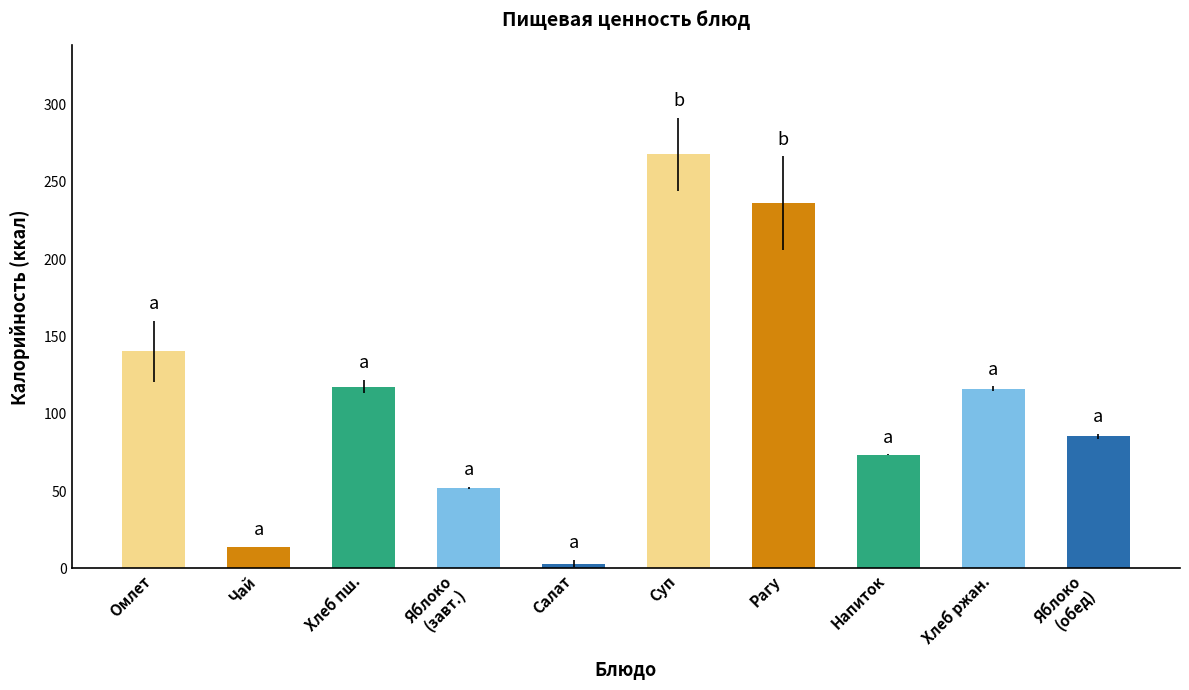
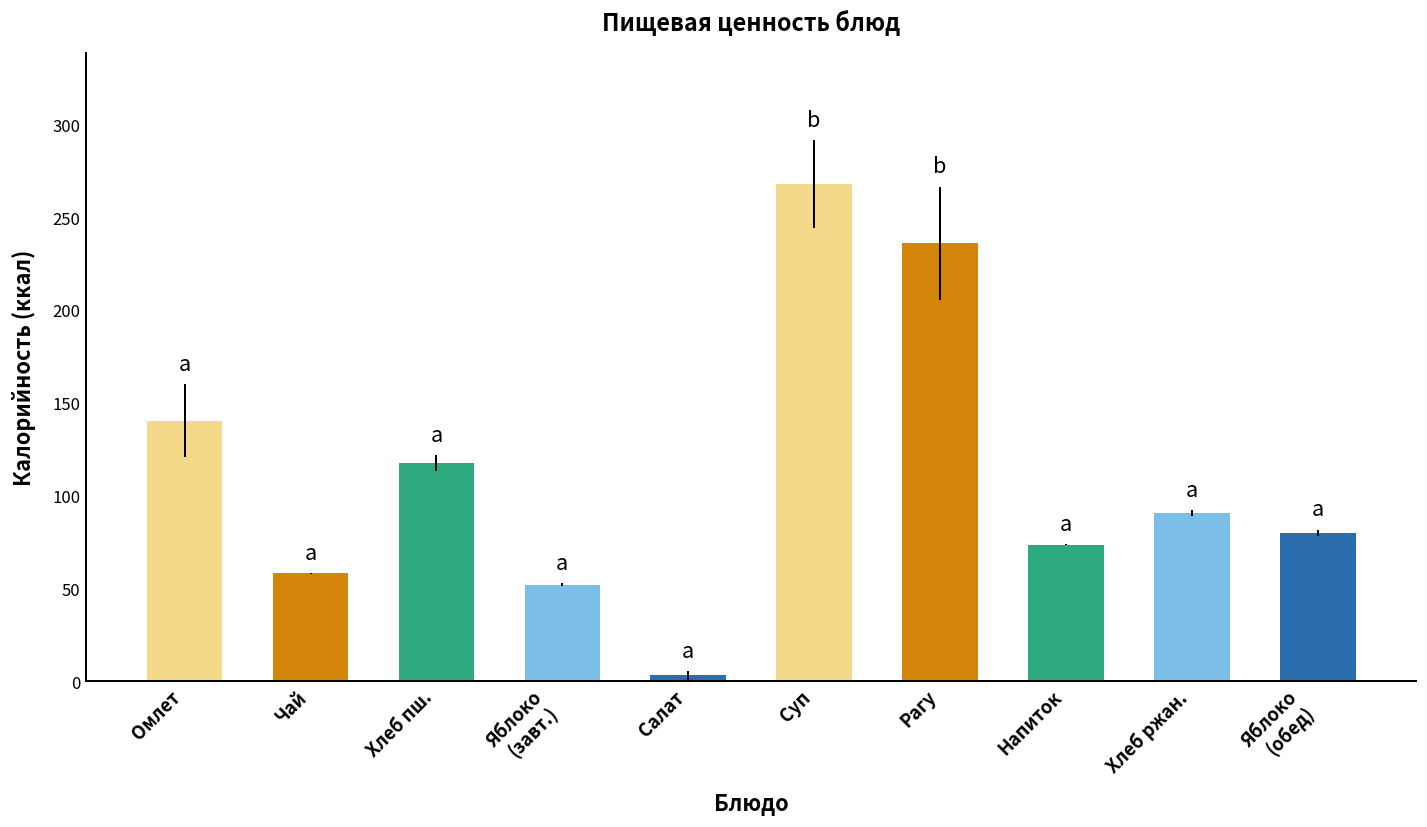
  {
    "Омлет": 140,
-   "Чай": 14,
+   "Чай": 58,
    "Хлеб пш.": 118,
    "Яблоко (завт.)": 52,
    "Салат": 3,
    "Суп": 268,
    "Рагу": 236,
    "Напиток": 74,
-   "Хлеб ржан.": 116,
-   "Яблоко (обед)": 85
+   "Хлеб ржан.": 91,
+   "Яблоко (обед)": 80
  }
